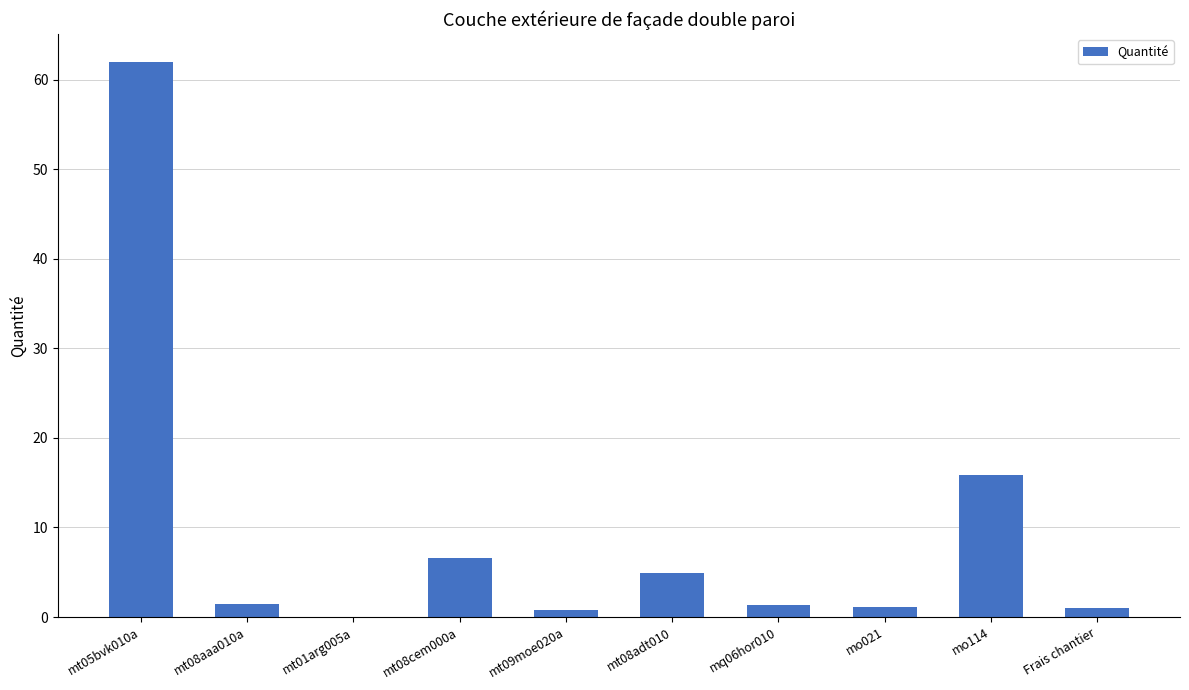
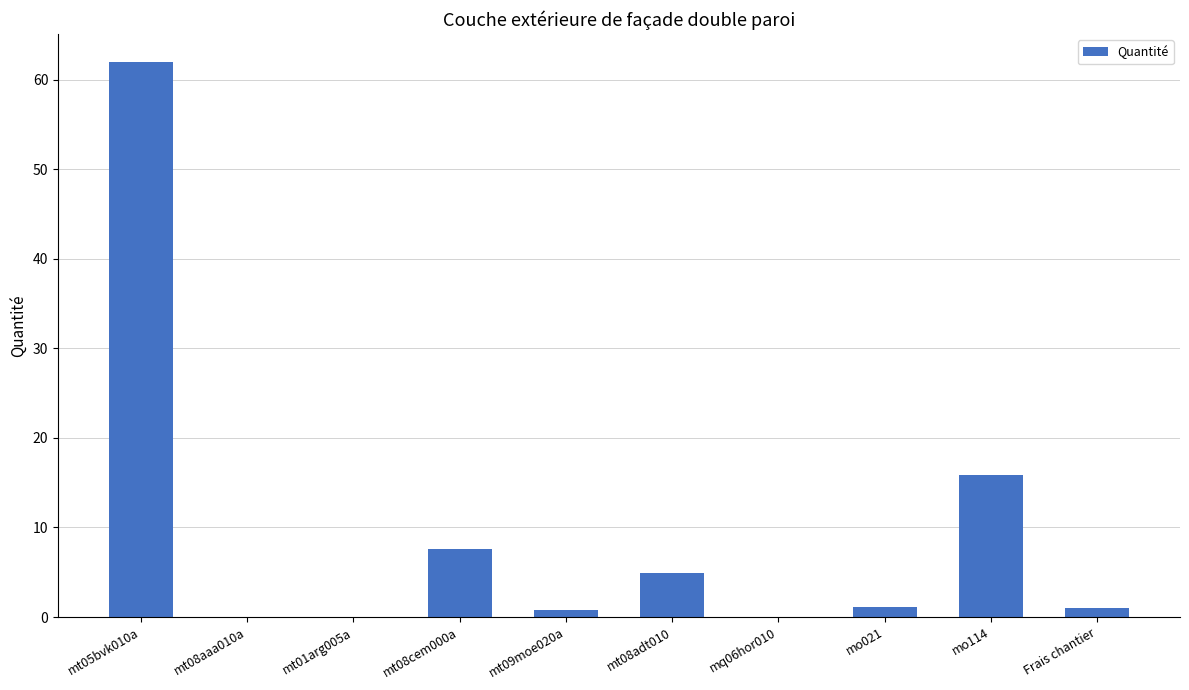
  {
    "mt05bvk010a": 62,
-   "mt08aaa010a": 1,
-   "mt08cem000a": 7,
+   "mt08aaa010a": 0,
+   "mt08cem000a": 8,
    "mt09moe020a": 1,
    "mt08adt010": 5,
-   "mq06hor010": 1,
+   "mq06hor010": 0,
    "mo021": 1,
    "mo114": 16,
    "Frais chantier": 1
  }
